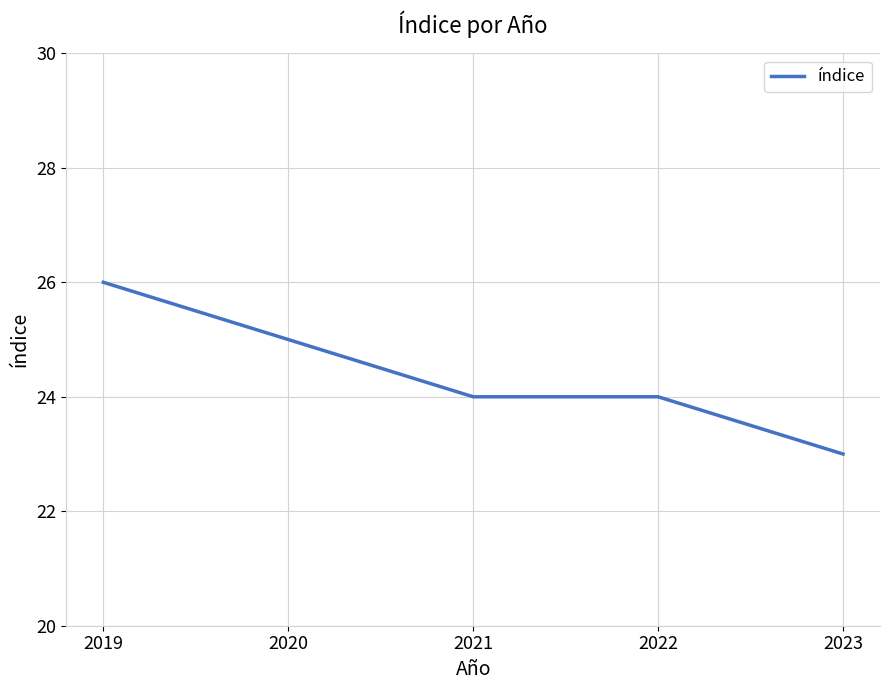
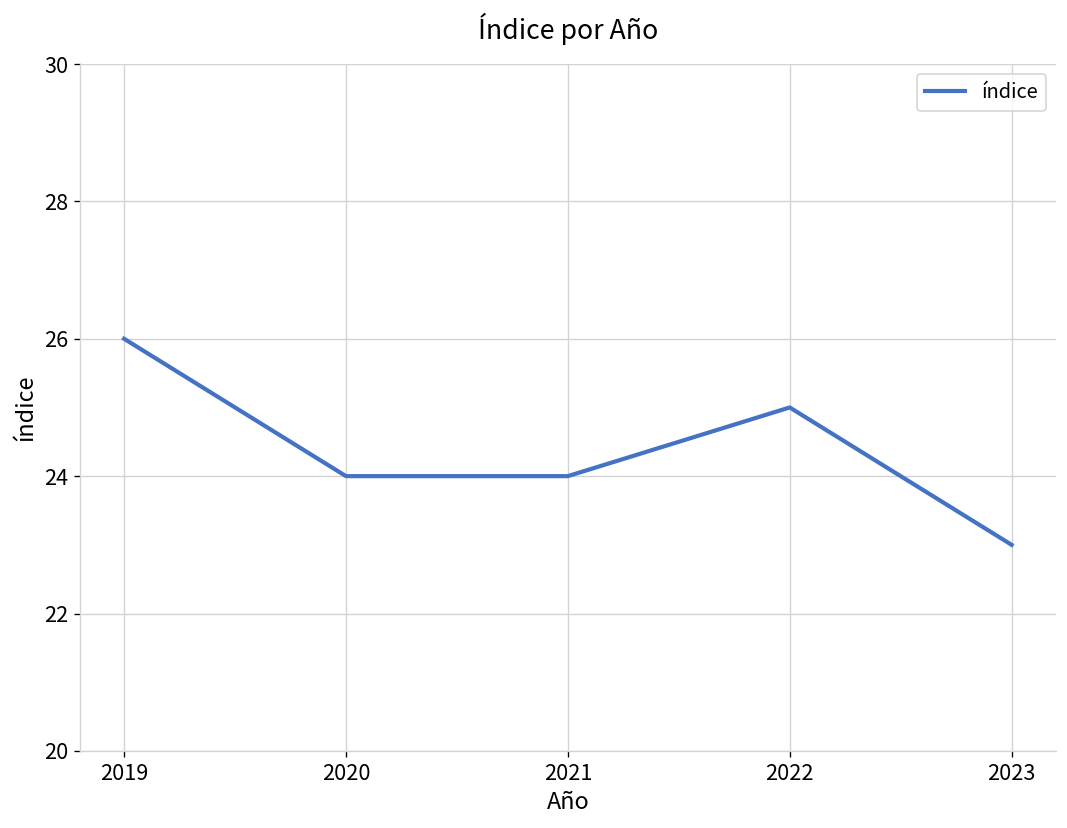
  {
    "2019": 26,
-   "2020": 25,
+   "2020": 24,
    "2021": 24,
-   "2022": 24,
+   "2022": 25,
    "2023": 23
  }
